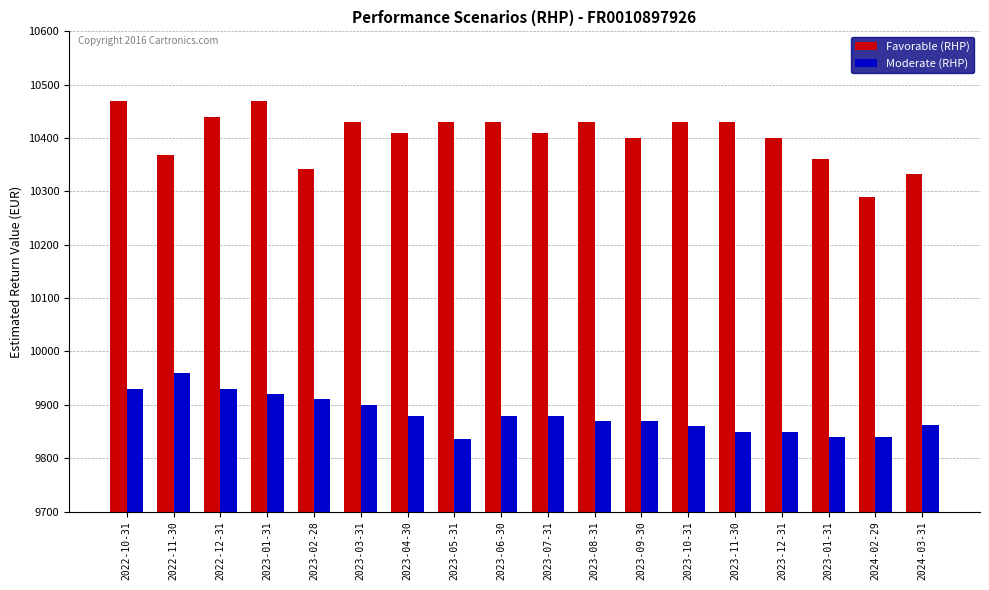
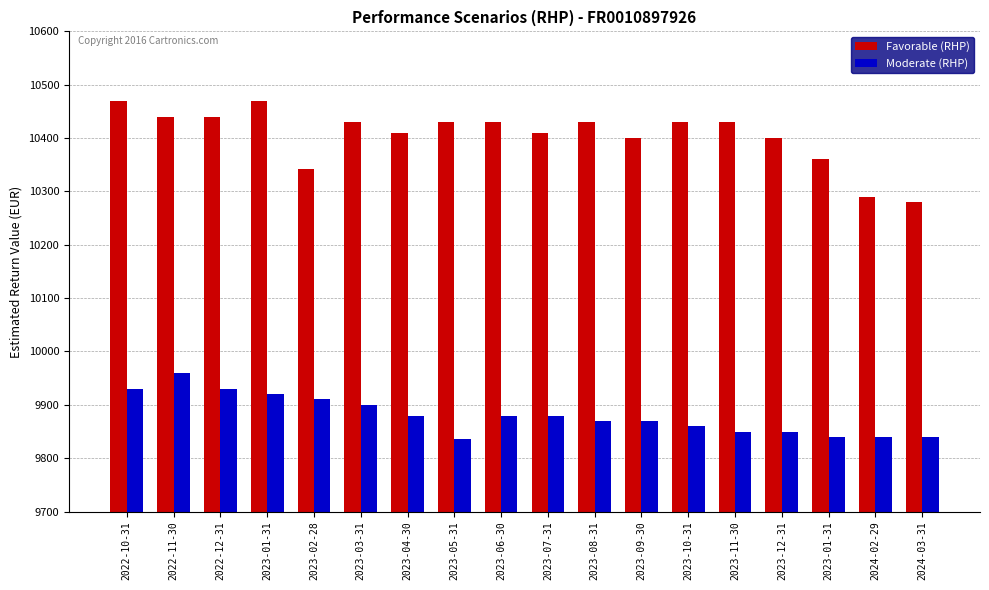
  {
    "Favorable (RHP)": {
      "2022-10-31": 10470,
-     "2022-11-30": 10370,
+     "2022-11-30": 10440,
      "2022-12-31": 10440,
      "2023-02-28": 10340,
      "2023-03-31": 10430,
      "2023-04-30": 10410,
      "2023-05-31": 10430,
      "2023-06-30": 10430,
      "2023-07-31": 10410,
      "2023-08-31": 10430,
      "2023-09-30": 10400,
      "2023-10-31": 10430,
      "2023-11-30": 10430,
      "2023-12-31": 10400,
      "2024-02-29": 10290,
-     "2024-03-31": 10330
+     "2024-03-31": 10280
    },
    "Moderate (RHP)": {
      "2022-10-31": 9930,
      "2022-11-30": 9960,
      "2022-12-31": 9930,
      "2023-02-28": 9910,
      "2023-03-31": 9900,
      "2023-04-30": 9880,
      "2023-05-31": 9840,
      "2023-06-30": 9880,
      "2023-07-31": 9880,
      "2023-08-31": 9870,
      "2023-09-30": 9870,
      "2023-10-31": 9860,
      "2023-11-30": 9850,
      "2023-12-31": 9850,
      "2024-02-29": 9840,
-     "2024-03-31": 9860
+     "2024-03-31": 9840
    }
  }
